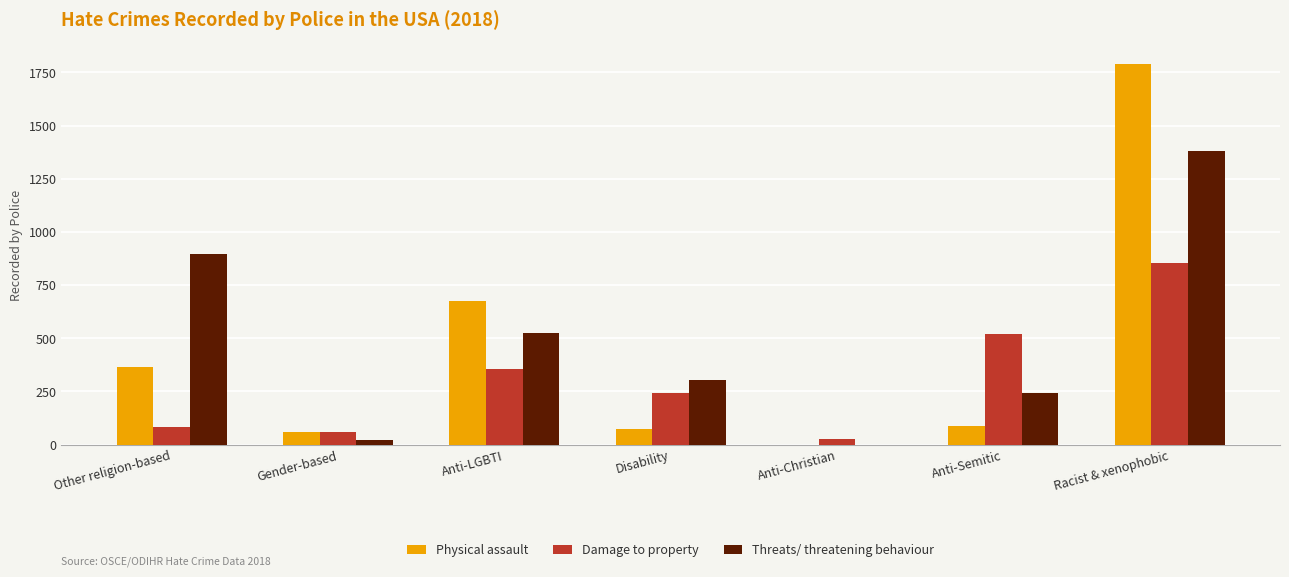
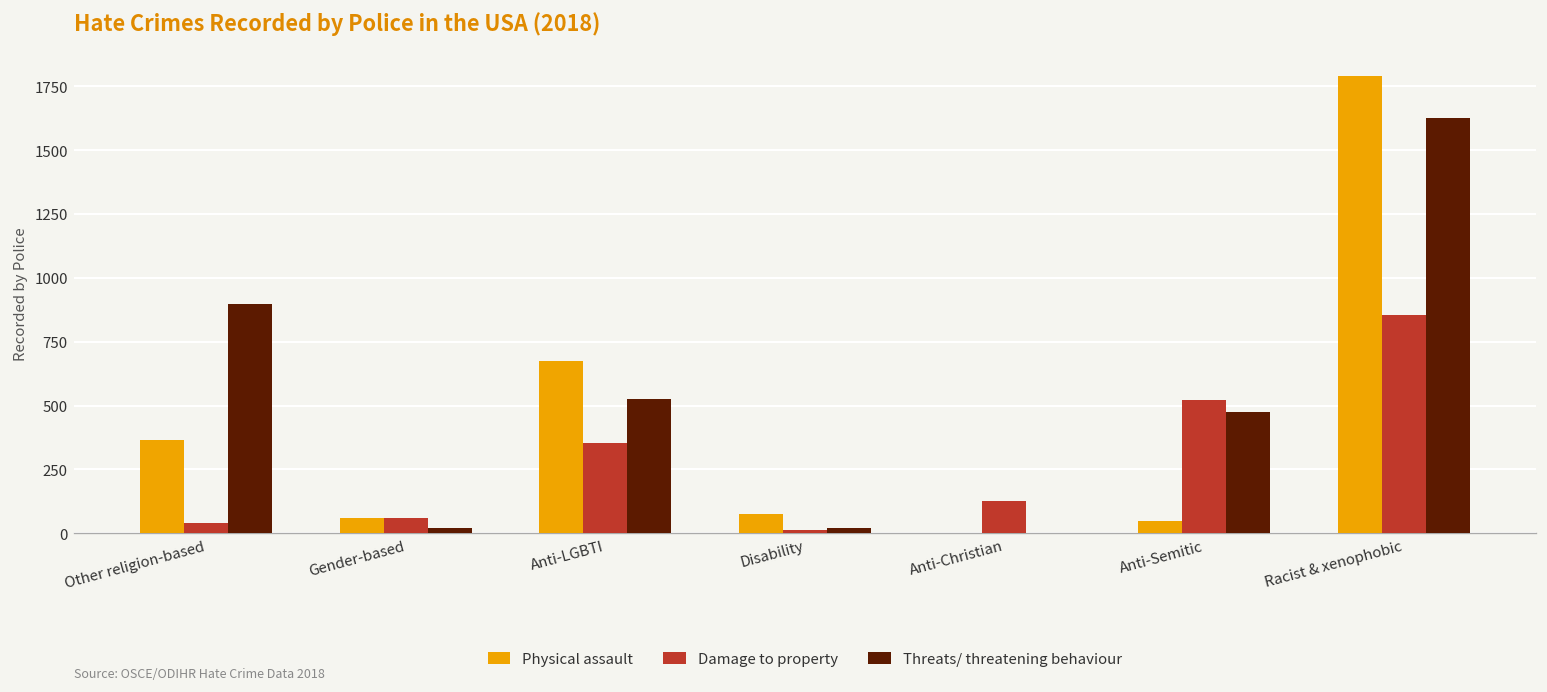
  {
    "Physical assault": {
      "Other religion-based": 360,
      "Gender-based": 60,
      "Anti-LGBTI": 680,
      "Disability": 80,
      "Anti-Christian": 0,
-     "Anti-Semitic": 90,
+     "Anti-Semitic": 50,
      "Racist & xenophobic": 1790
    },
    "Damage to property": {
-     "Other religion-based": 80,
+     "Other religion-based": 40,
      "Gender-based": 60,
      "Anti-LGBTI": 360,
-     "Disability": 240,
-     "Anti-Christian": 30,
+     "Disability": 10,
+     "Anti-Christian": 120,
      "Anti-Semitic": 520,
      "Racist & xenophobic": 850
    },
    "Threats/ threatening behaviour": {
      "Other religion-based": 900,
      "Gender-based": 20,
      "Anti-LGBTI": 520,
-     "Disability": 310,
+     "Disability": 20,
      "Anti-Christian": 0,
-     "Anti-Semitic": 240,
-     "Racist & xenophobic": 1380
+     "Anti-Semitic": 480,
+     "Racist & xenophobic": 1630
    }
  }
